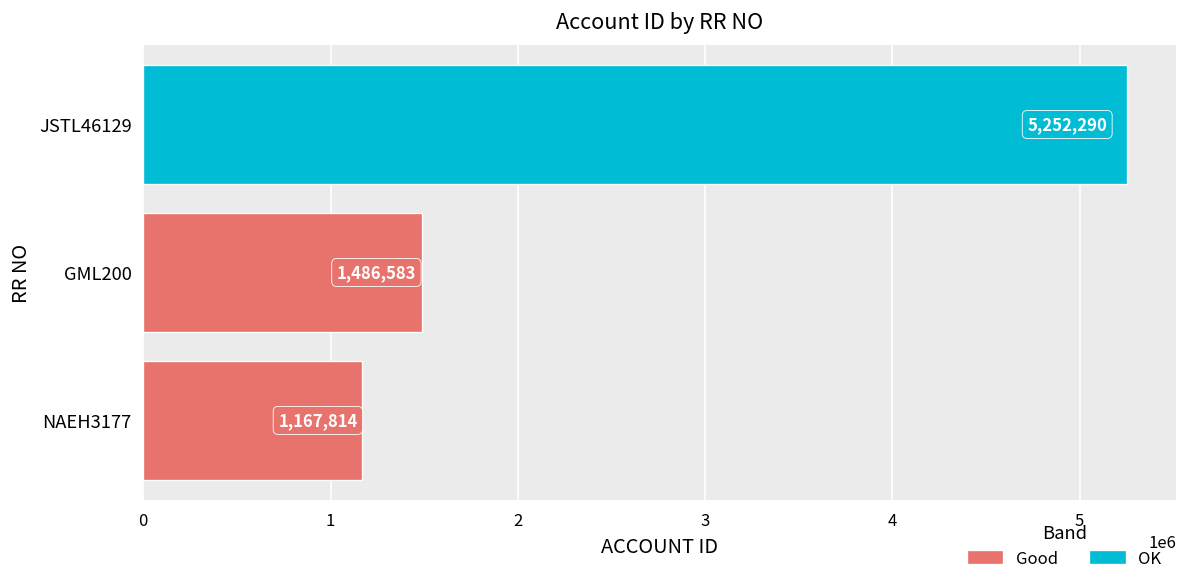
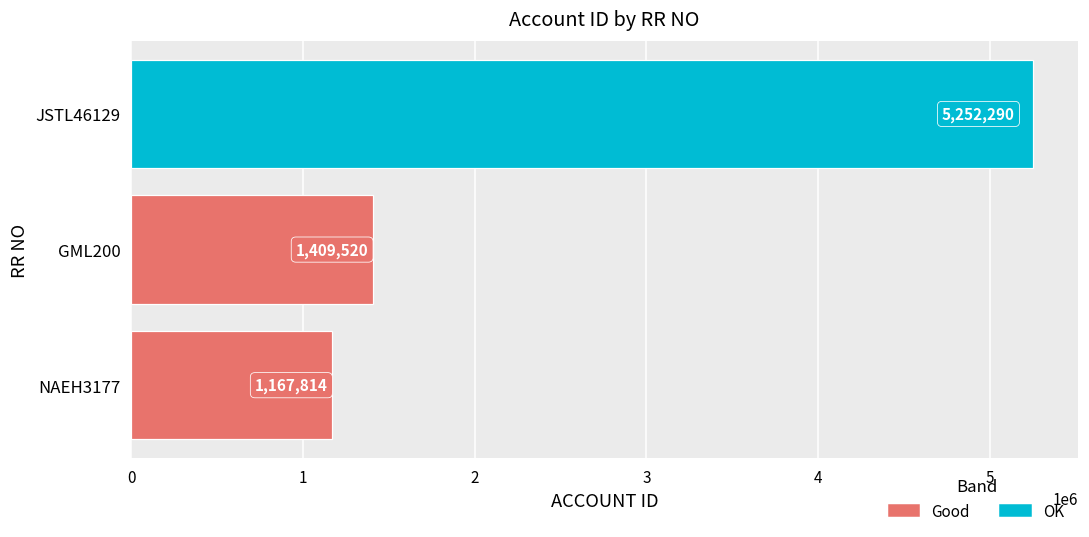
  {
-   "GML200": "1,486,583"
+   "GML200": "1,409,520"
  }
